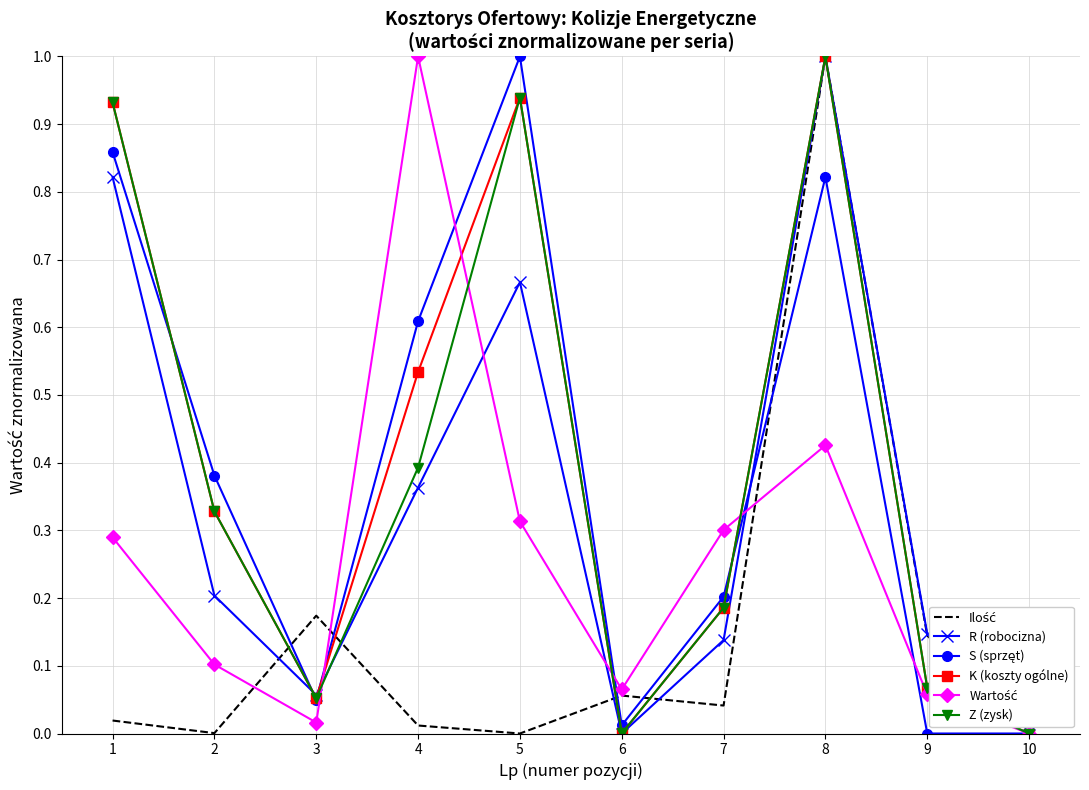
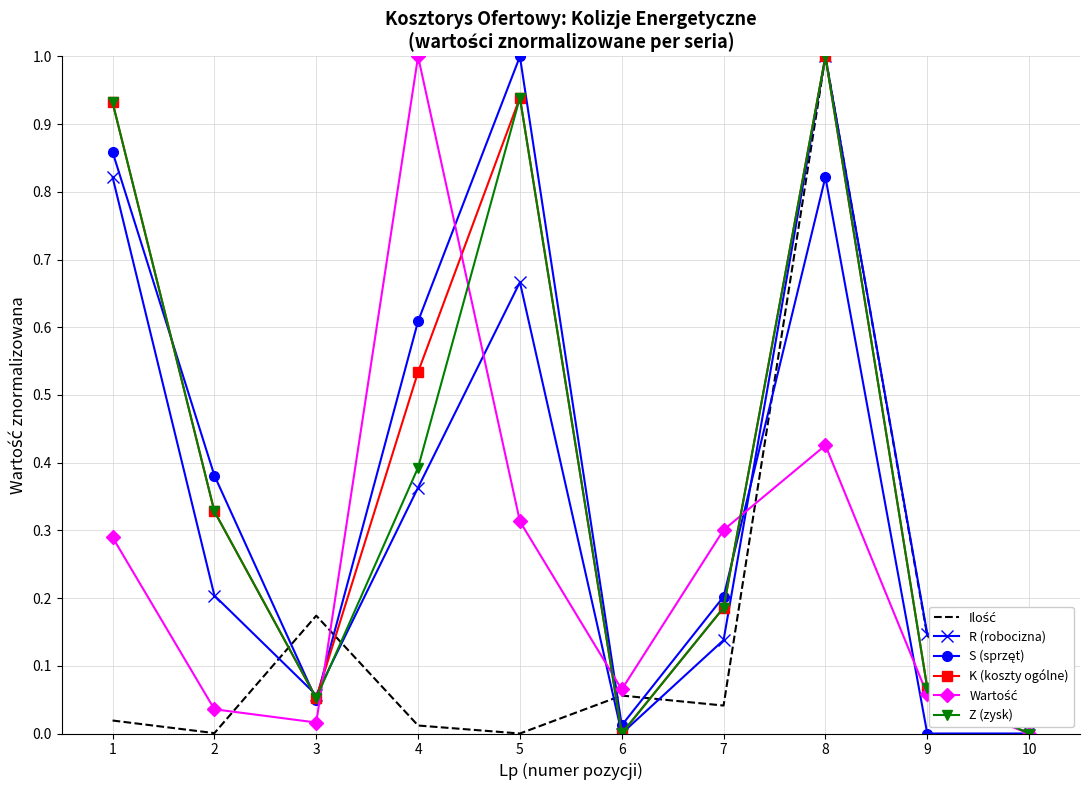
  {
    "Ilość": {
      "1": 0.02,
      "2": 0.00,
      "3": 0.17,
      "4": 0.01,
      "5": 0.00,
      "6": 0.06,
      "7": 0.04
    },
    "K (koszty ogólne)": {
      "4": 0.53
    },
    "Wartość": {
      "1": 0.29,
-     "2": 0.10,
+     "2": 0.04,
      "3": 0.02,
      "4": 1.00,
      "5": 0.31,
      "6": 0.07,
      "7": 0.30,
      "8": 0.43,
      "9": 0.06
    },
    "Z (zysk)": {
      "4": 0.39
    }
  }
